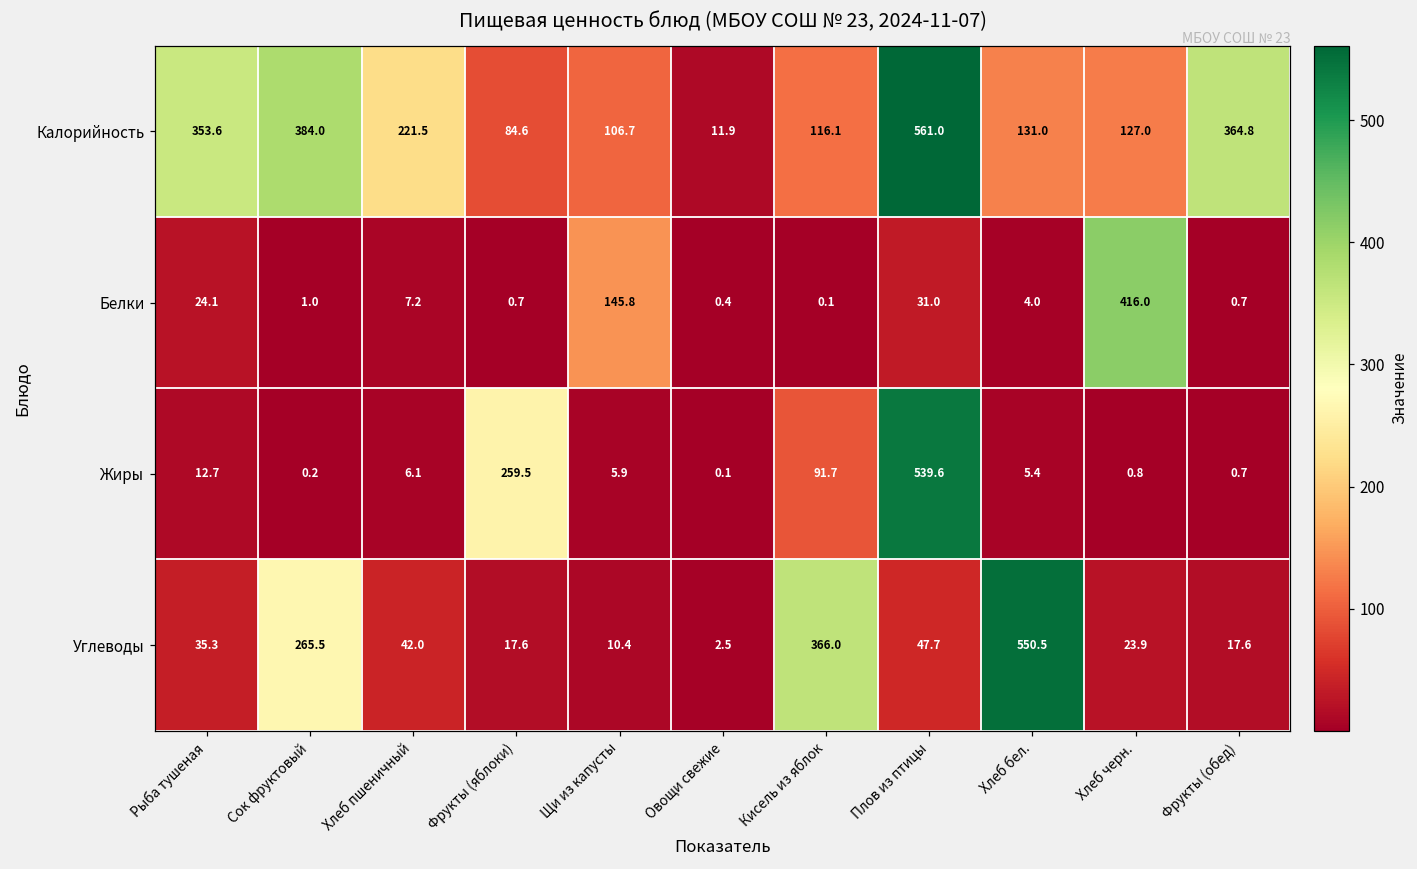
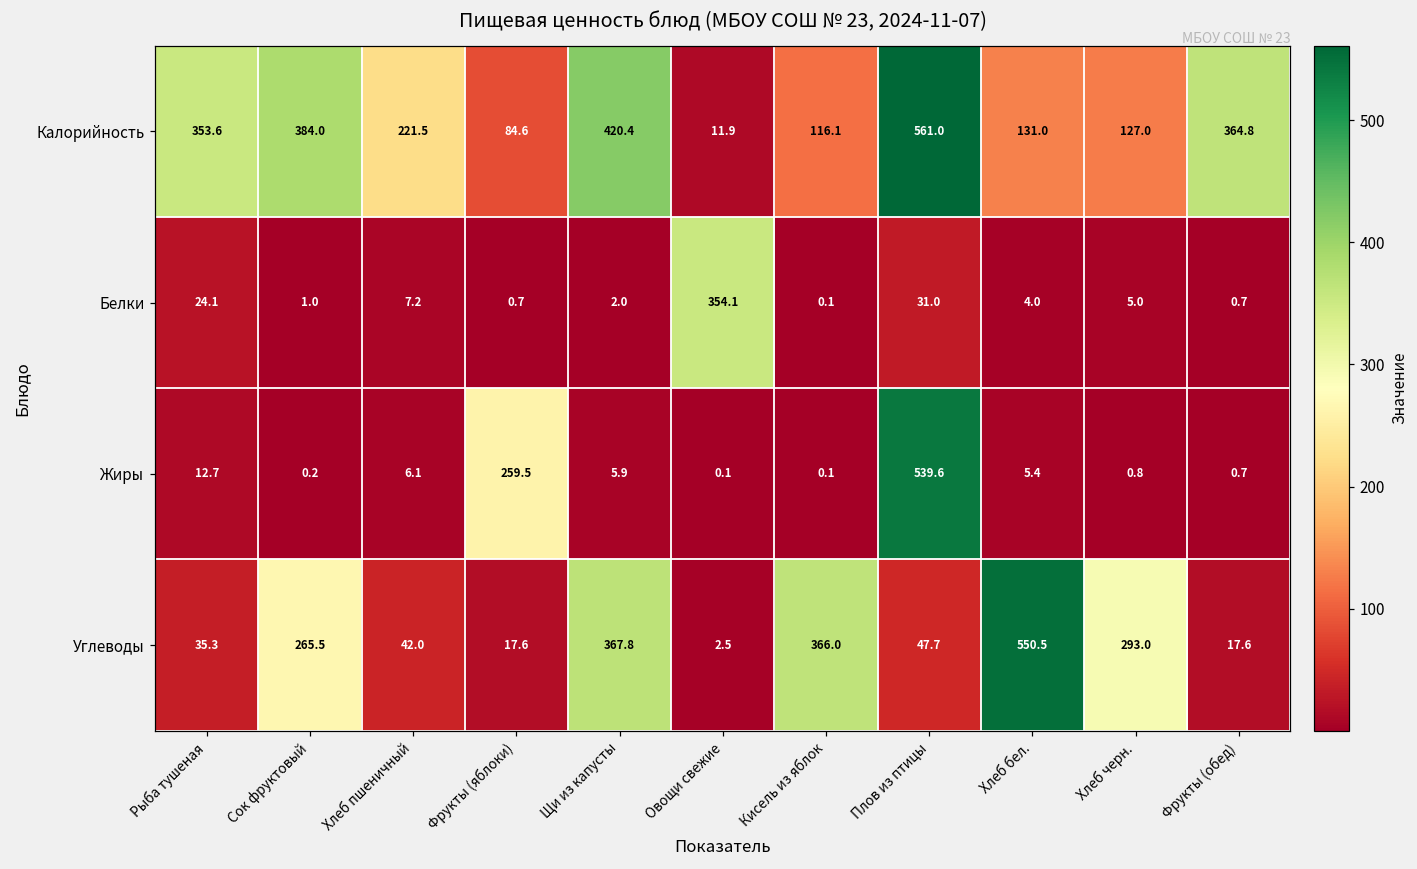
  {
    "Калорийность": {
      "Рыба тушеная": 353.6,
      "Сок фруктовый": 384.0,
      "Хлеб пшеничный": 221.5,
      "Фрукты (яблоки)": 84.6,
-     "Щи из капусты": 106.7,
+     "Щи из капусты": 420.4,
      "Овощи свежие": 11.9,
      "Кисель из яблок": 116.1,
      "Плов из птицы": 561.0,
      "Хлеб бел.": 131.0,
      "Хлеб черн.": 127.0,
      "Фрукты (обед)": 364.8
    },
    "Белки": {
      "Рыба тушеная": 24.1,
      "Сок фруктовый": 1.0,
      "Хлеб пшеничный": 7.2,
      "Фрукты (яблоки)": 0.7,
-     "Щи из капусты": 145.8,
-     "Овощи свежие": 0.4,
+     "Щи из капусты": 2.0,
+     "Овощи свежие": 354.1,
      "Кисель из яблок": 0.1,
      "Плов из птицы": 31.0,
      "Хлеб бел.": 4.0,
-     "Хлеб черн.": 416.0,
+     "Хлеб черн.": 5.0,
      "Фрукты (обед)": 0.7
    },
    "Жиры": {
      "Рыба тушеная": 12.7,
      "Сок фруктовый": 0.2,
      "Хлеб пшеничный": 6.1,
      "Фрукты (яблоки)": 259.5,
      "Щи из капусты": 5.9,
      "Овощи свежие": 0.1,
-     "Кисель из яблок": 91.7,
+     "Кисель из яблок": 0.1,
      "Плов из птицы": 539.6,
      "Хлеб бел.": 5.4,
      "Хлеб черн.": 0.8,
      "Фрукты (обед)": 0.7
    },
    "Углеводы": {
      "Рыба тушеная": 35.3,
      "Сок фруктовый": 265.5,
      "Хлеб пшеничный": 42.0,
      "Фрукты (яблоки)": 17.6,
-     "Щи из капусты": 10.4,
+     "Щи из капусты": 367.8,
      "Овощи свежие": 2.5,
      "Кисель из яблок": 366.0,
      "Плов из птицы": 47.7,
      "Хлеб бел.": 550.5,
-     "Хлеб черн.": 23.9,
+     "Хлеб черн.": 293.0,
      "Фрукты (обед)": 17.6
    }
  }
